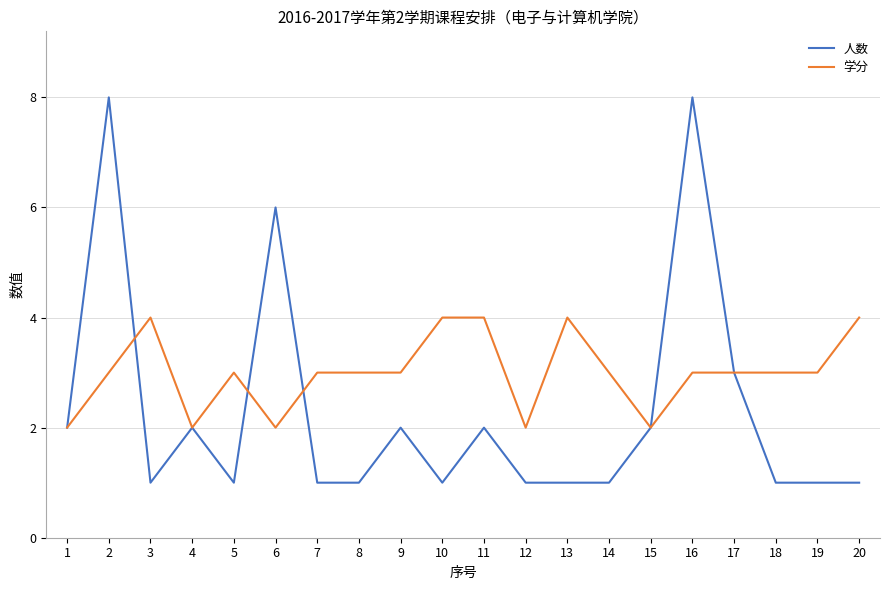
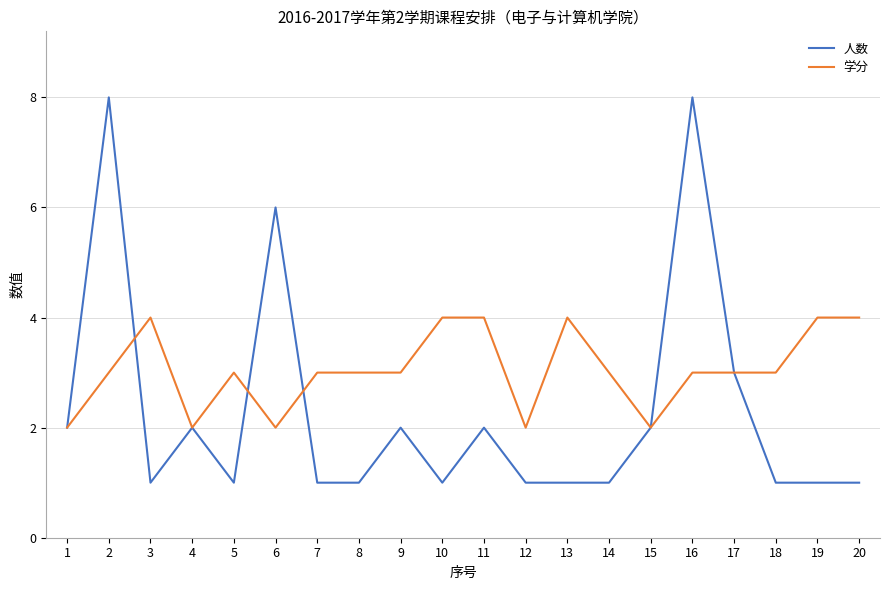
  {
    "人数": {
      "2": 8,
      "3": 1,
      "5": 1,
      "6": 6,
      "7": 1,
      "8": 1,
      "9": 2,
      "10": 1,
      "11": 2,
      "12": 1,
      "13": 1,
      "14": 1,
      "16": 8,
      "18": 1,
      "19": 1,
      "20": 1
    },
    "学分": {
      "2": 3,
      "3": 4,
      "5": 3,
      "6": 2,
      "7": 3,
      "8": 3,
      "9": 3,
      "10": 4,
      "11": 4,
      "12": 2,
      "13": 4,
      "14": 3,
      "16": 3,
      "18": 3,
-     "19": 3,
+     "19": 4,
      "20": 4
    }
  }
